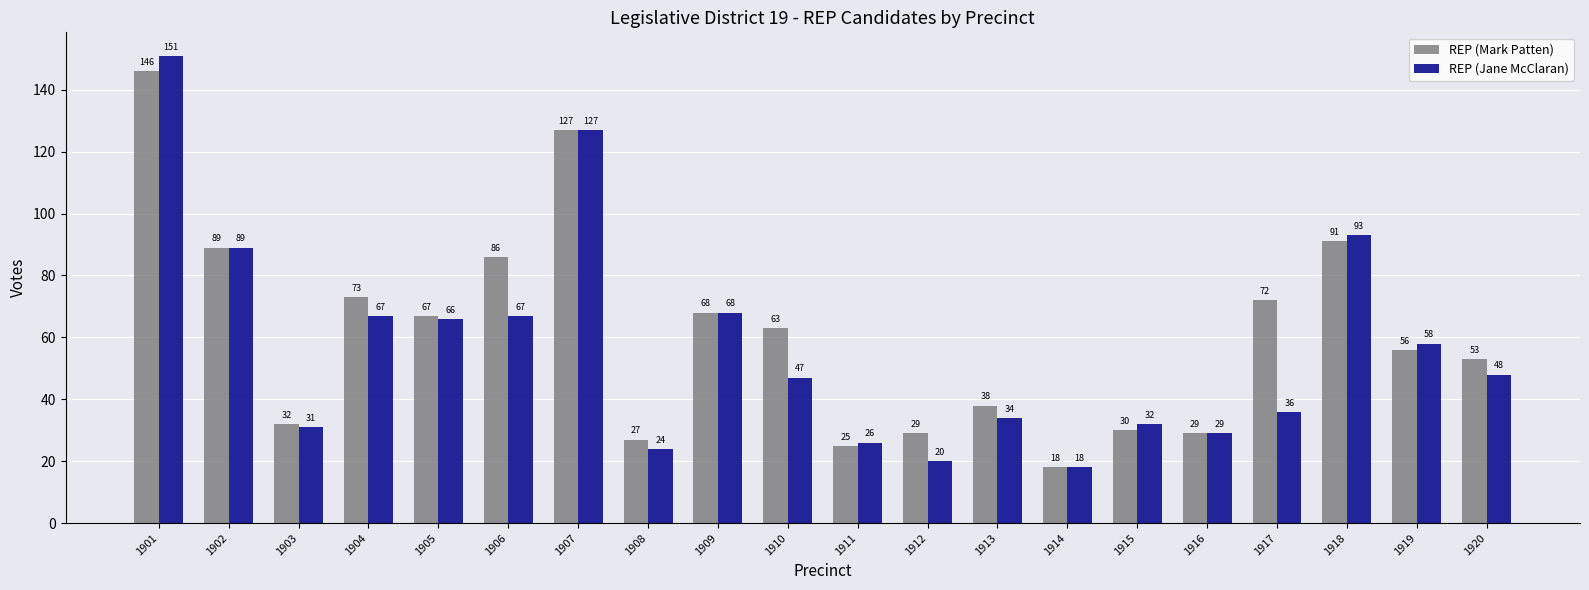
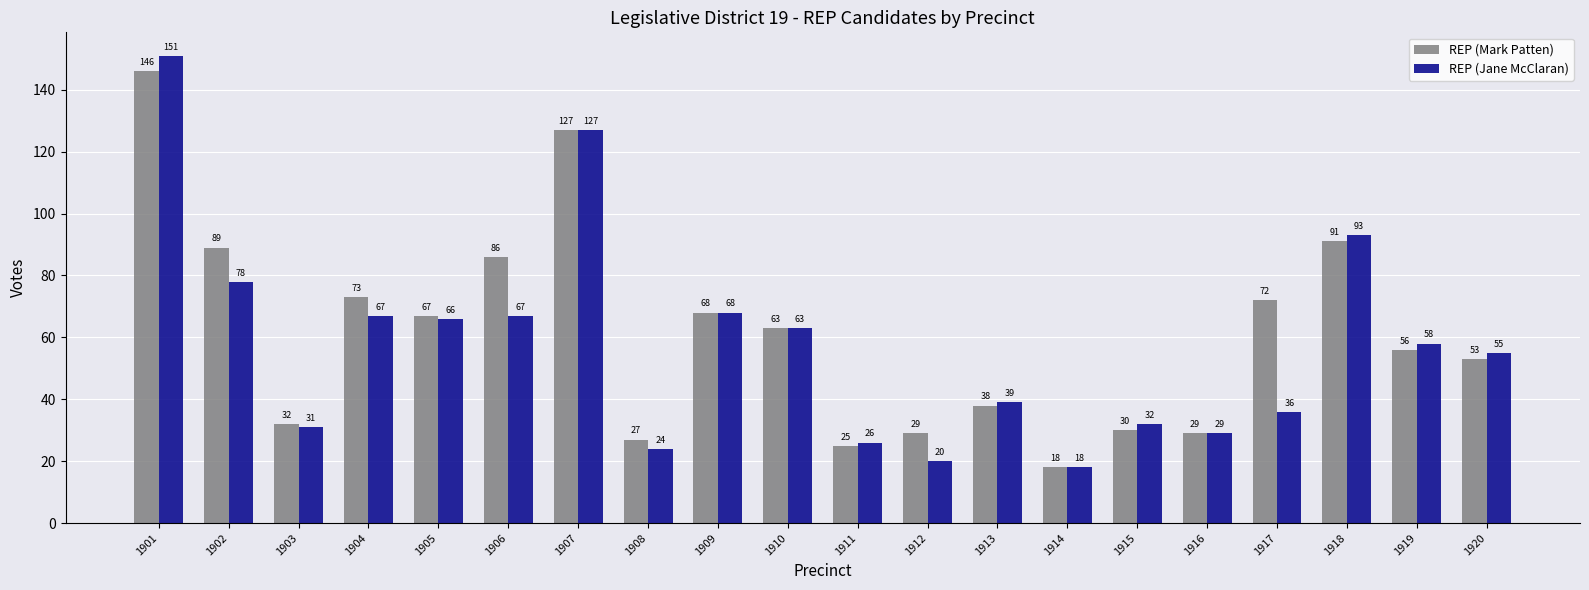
  {
    "REP (Mark Patten)": {
      "1901": 146,
      "1902": 89,
      "1903": 32,
      "1904": 73,
      "1905": 67,
      "1906": 86,
      "1907": 127,
      "1908": 27,
      "1909": 68,
      "1910": 63,
      "1911": 25,
      "1912": 29,
      "1913": 38,
      "1914": 18,
      "1915": 30,
      "1916": 29,
      "1917": 72,
      "1918": 91,
      "1919": 56,
      "1920": 53
    },
    "REP (Jane McClaran)": {
      "1901": 151,
-     "1902": 89,
+     "1902": 78,
      "1903": 31,
      "1904": 67,
      "1905": 66,
      "1906": 67,
      "1907": 127,
      "1908": 24,
      "1909": 68,
-     "1910": 47,
+     "1910": 63,
      "1911": 26,
      "1912": 20,
-     "1913": 34,
+     "1913": 39,
      "1914": 18,
      "1915": 32,
      "1916": 29,
      "1917": 36,
      "1918": 93,
      "1919": 58,
-     "1920": 48
+     "1920": 55
    }
  }
